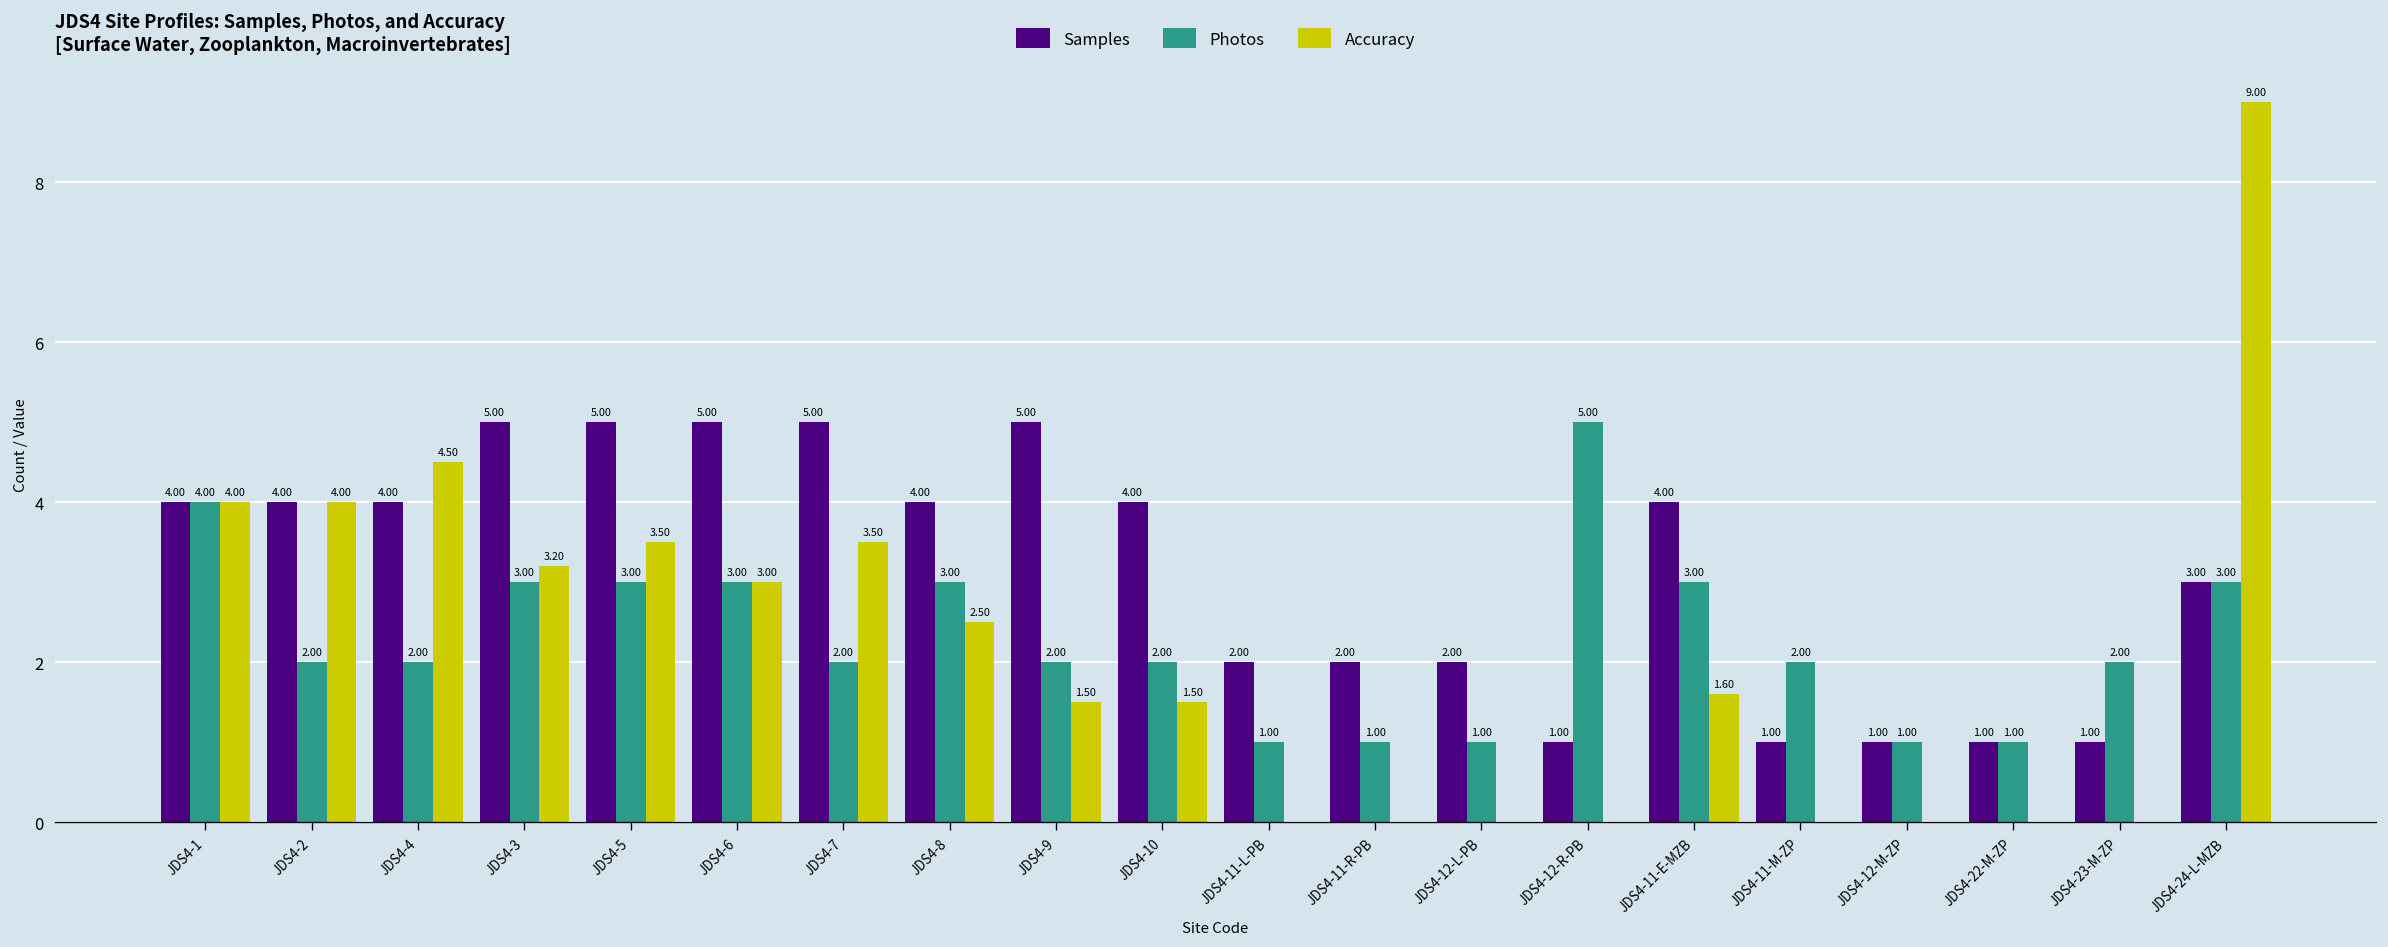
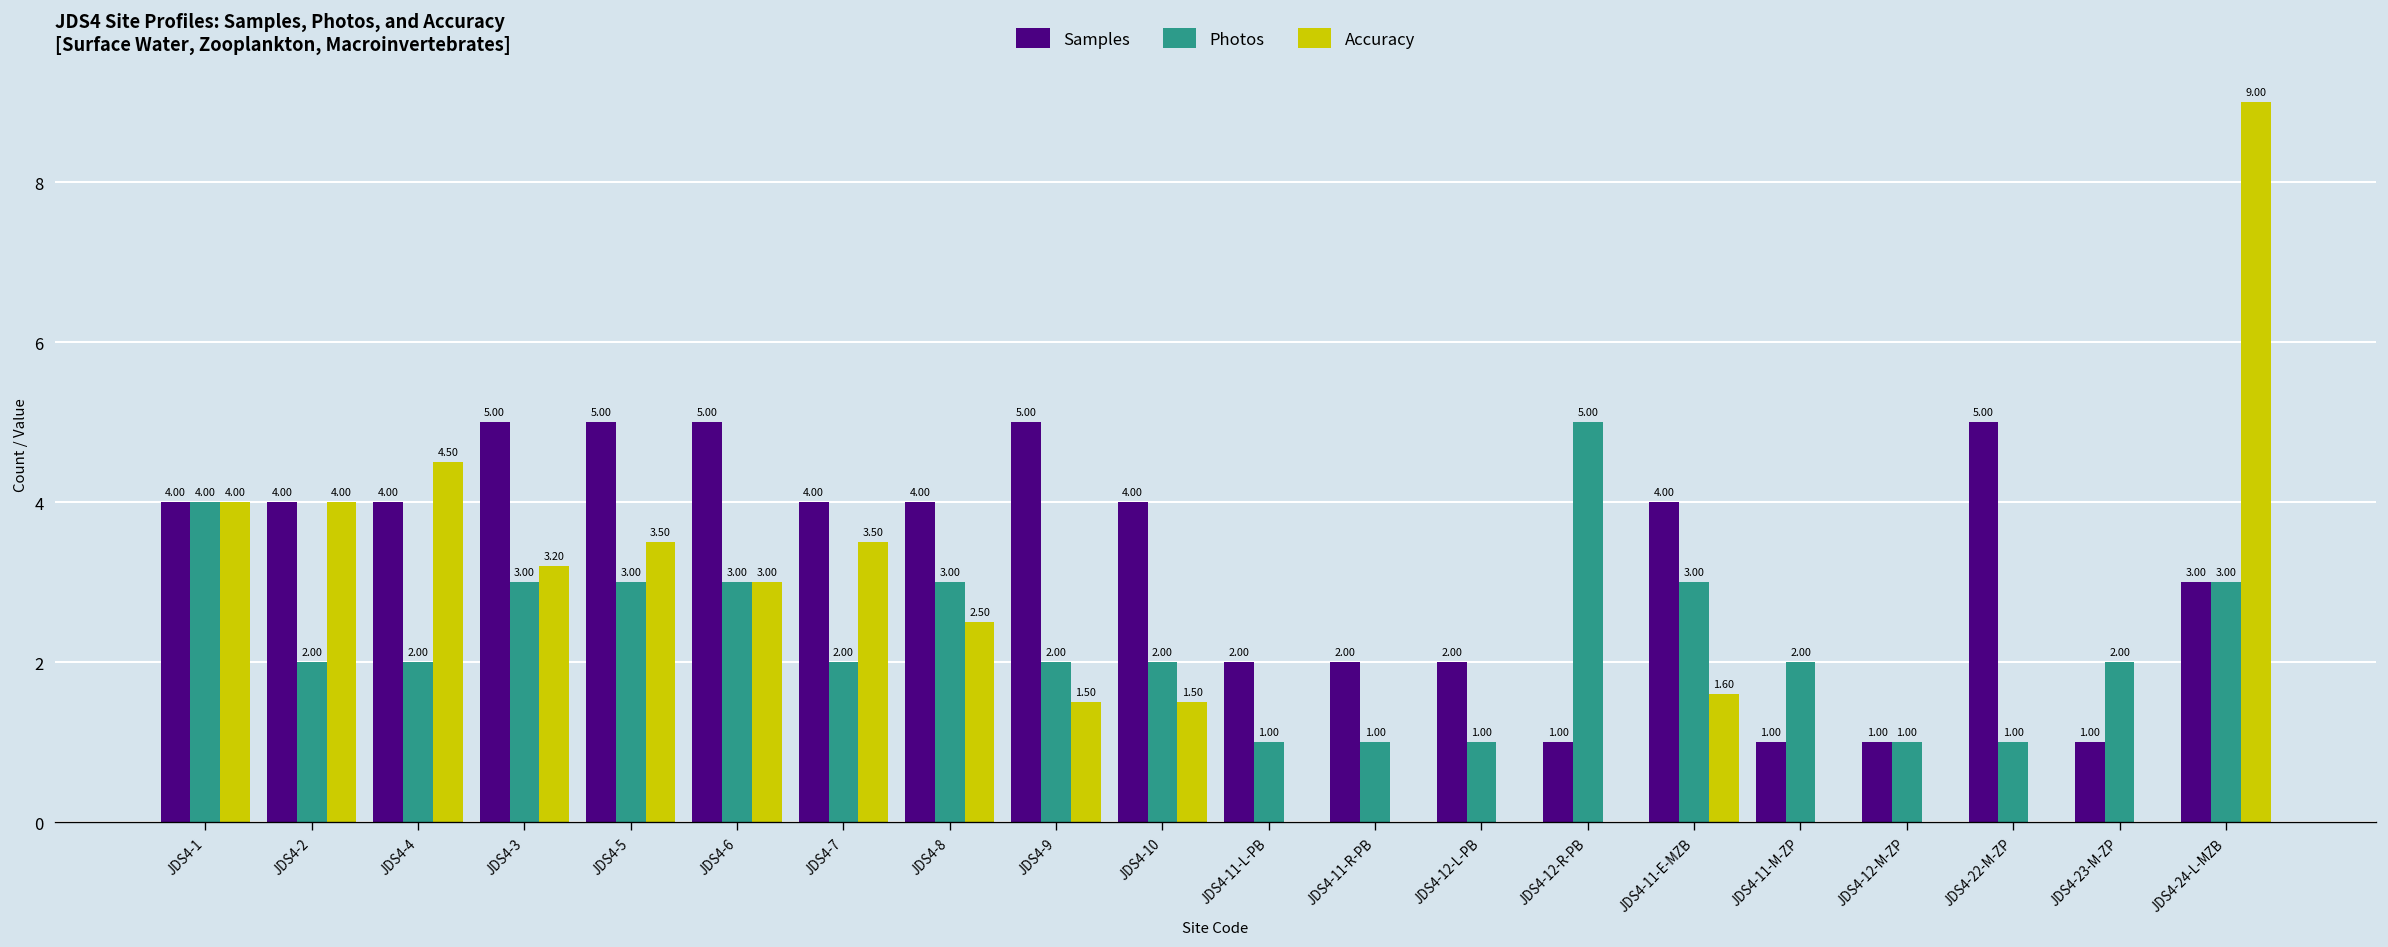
  {
    "Samples": {
      "JDS4-1": 4.00,
      "JDS4-2": 4.00,
      "JDS4-4": 4.00,
      "JDS4-3": 5.00,
      "JDS4-5": 5.00,
      "JDS4-6": 5.00,
-     "JDS4-7": 5.00,
+     "JDS4-7": 4.00,
      "JDS4-8": 4.00,
      "JDS4-9": 5.00,
      "JDS4-10": 4.00,
      "JDS4-11-L-PB": 2.00,
      "JDS4-11-R-PB": 2.00,
      "JDS4-12-L-PB": 2.00,
      "JDS4-12-R-PB": 1.00,
      "JDS4-11-E-MZB": 4.00,
      "JDS4-11-M-ZP": 1.00,
      "JDS4-12-M-ZP": 1.00,
-     "JDS4-22-M-ZP": 1.00,
+     "JDS4-22-M-ZP": 5.00,
      "JDS4-23-M-ZP": 1.00,
      "JDS4-24-L-MZB": 3.00
    },
    "Photos": {
      "JDS4-1": 4.00,
      "JDS4-2": 2.00,
      "JDS4-4": 2.00,
      "JDS4-3": 3.00,
      "JDS4-5": 3.00,
      "JDS4-6": 3.00,
      "JDS4-7": 2.00,
      "JDS4-8": 3.00,
      "JDS4-9": 2.00,
      "JDS4-10": 2.00,
      "JDS4-11-L-PB": 1.00,
      "JDS4-11-R-PB": 1.00,
      "JDS4-12-L-PB": 1.00,
      "JDS4-12-R-PB": 5.00,
      "JDS4-11-E-MZB": 3.00,
      "JDS4-11-M-ZP": 2.00,
      "JDS4-12-M-ZP": 1.00,
      "JDS4-22-M-ZP": 1.00,
      "JDS4-23-M-ZP": 2.00,
      "JDS4-24-L-MZB": 3.00
    },
    "Accuracy": {
      "JDS4-1": 4.00,
      "JDS4-2": 4.00,
      "JDS4-4": 4.50,
      "JDS4-3": 3.20,
      "JDS4-5": 3.50,
      "JDS4-6": 3.00,
      "JDS4-7": 3.50,
      "JDS4-8": 2.50,
      "JDS4-9": 1.50,
      "JDS4-10": 1.50,
      "JDS4-11-E-MZB": 1.60,
      "JDS4-24-L-MZB": 9.00
    }
  }
